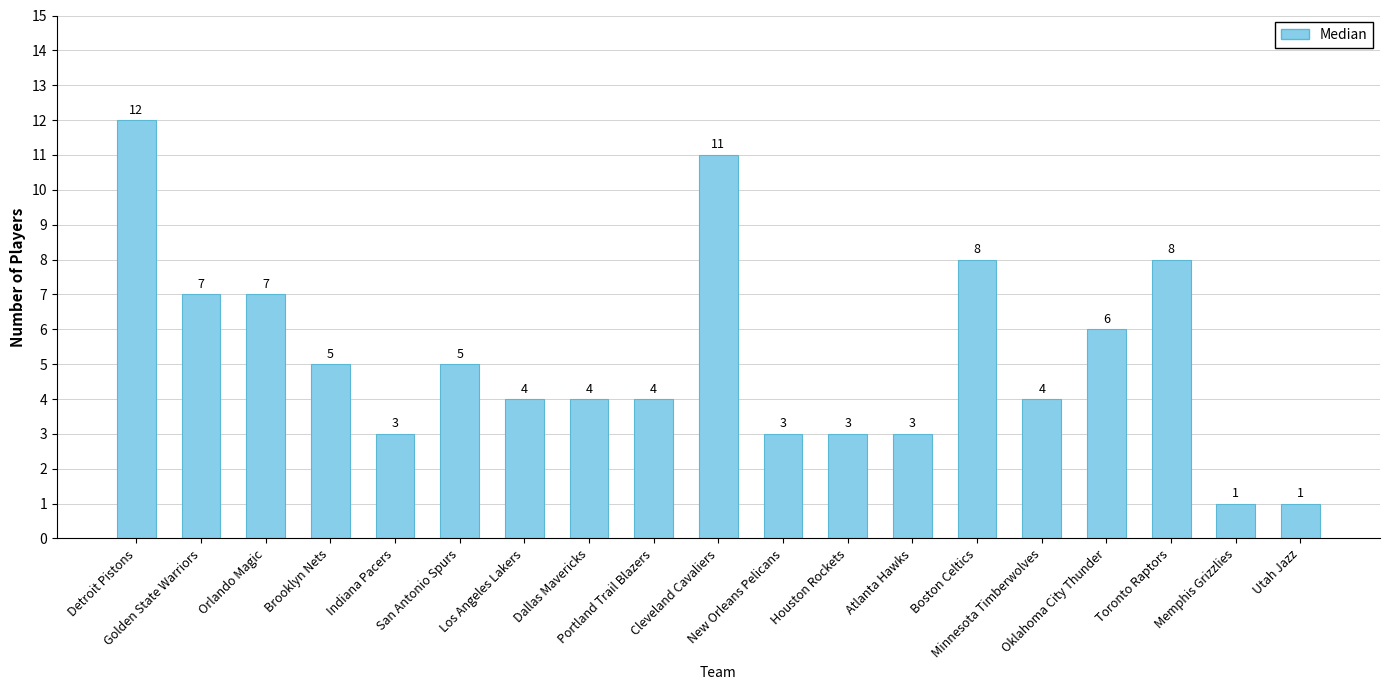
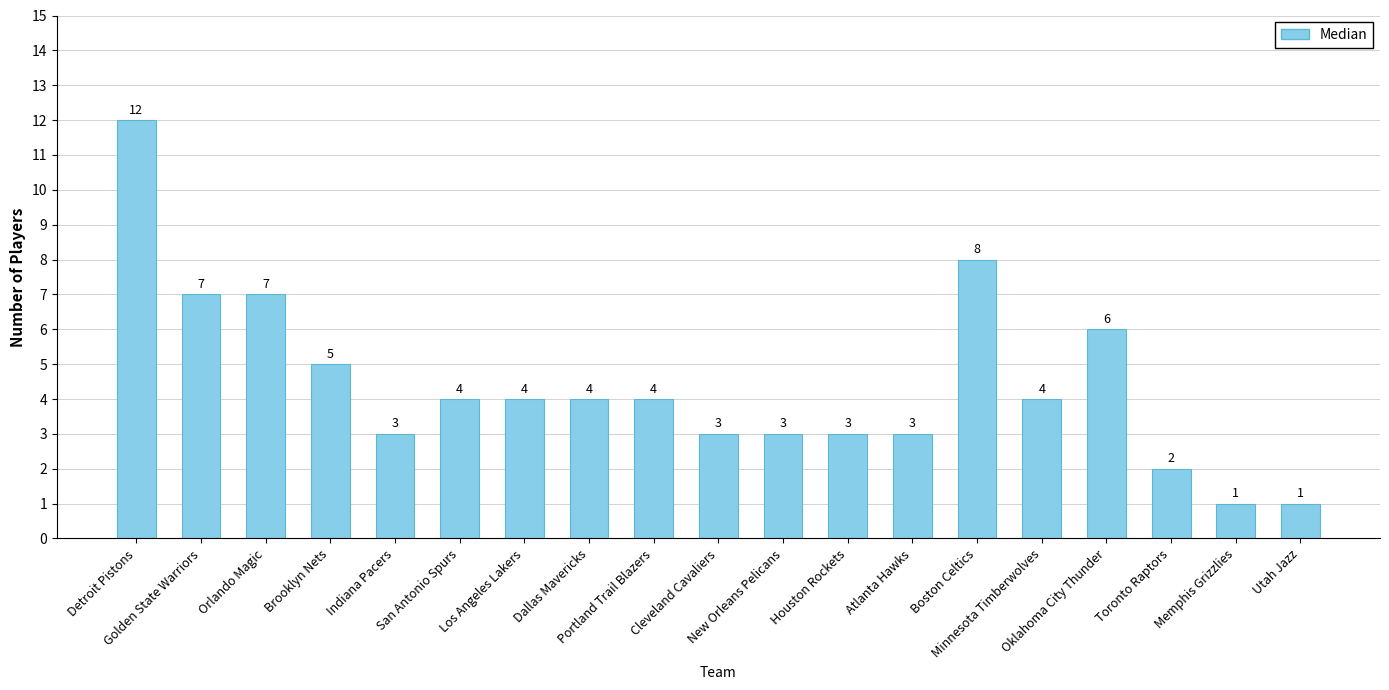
  {
    "Detroit Pistons": 12,
    "Golden State Warriors": 7,
    "Orlando Magic": 7,
    "Brooklyn Nets": 5,
    "Indiana Pacers": 3,
-   "San Antonio Spurs": 5,
+   "San Antonio Spurs": 4,
    "Los Angeles Lakers": 4,
    "Dallas Mavericks": 4,
    "Portland Trail Blazers": 4,
-   "Cleveland Cavaliers": 11,
+   "Cleveland Cavaliers": 3,
    "New Orleans Pelicans": 3,
    "Houston Rockets": 3,
    "Atlanta Hawks": 3,
    "Boston Celtics": 8,
    "Minnesota Timberwolves": 4,
    "Oklahoma City Thunder": 6,
-   "Toronto Raptors": 8,
+   "Toronto Raptors": 2,
    "Memphis Grizzlies": 1,
    "Utah Jazz": 1
  }
